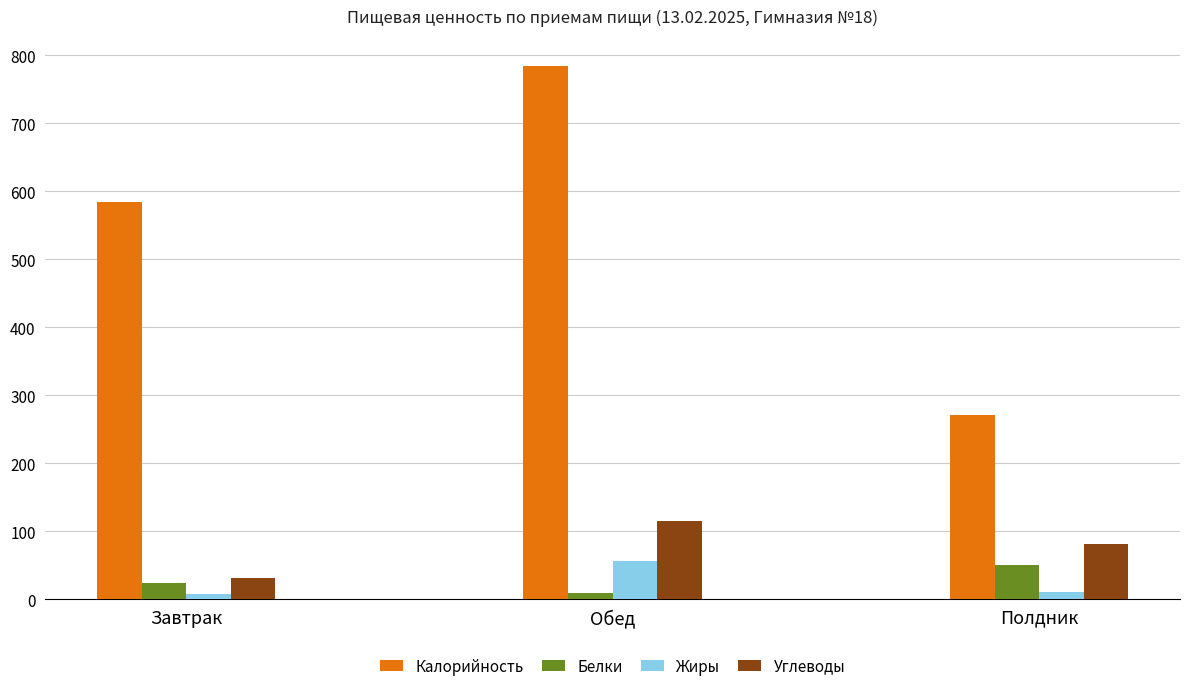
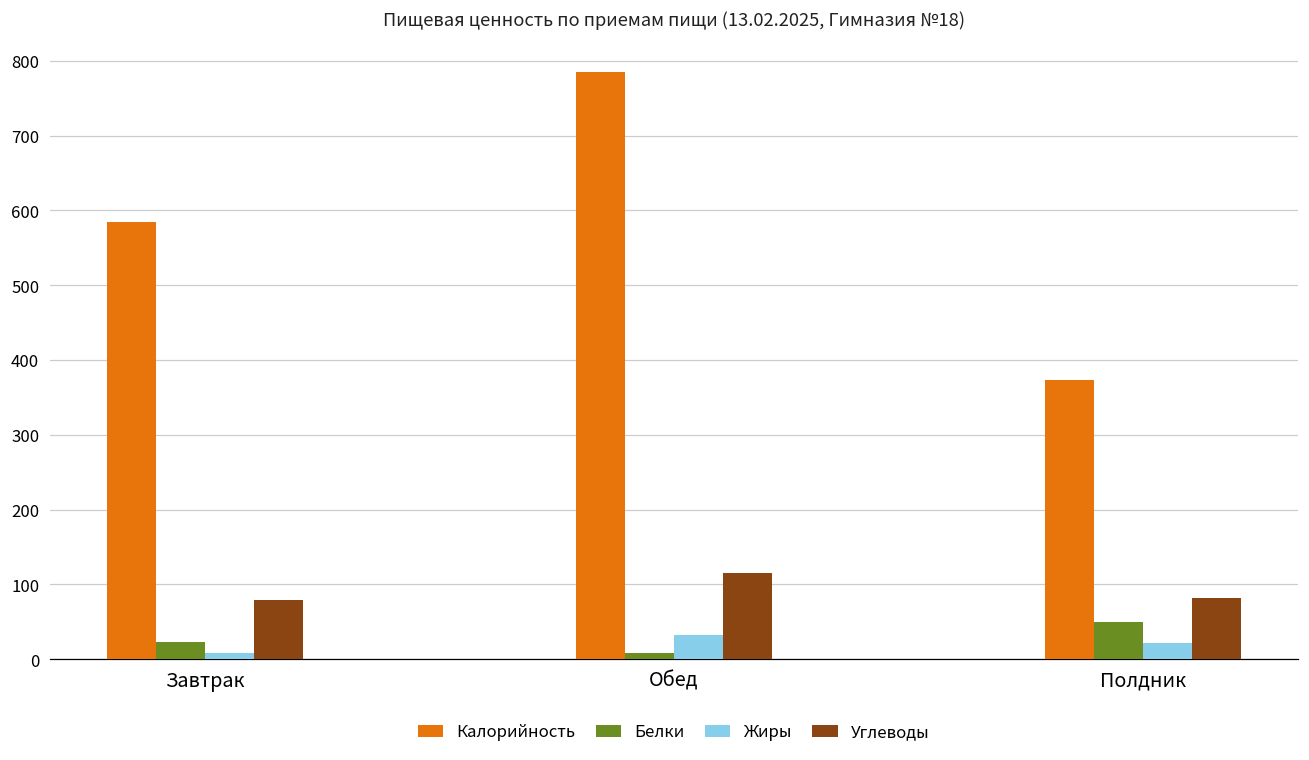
  {
    "Калорийность": {
      "Завтрак": 580,
      "Обед": 780,
-     "Полдник": 270
+     "Полдник": 370
    },
    "Белки": {
      "Завтрак": 20,
      "Обед": 10,
      "Полдник": 50
    },
    "Жиры": {
      "Завтрак": 10,
-     "Обед": 60,
-     "Полдник": 10
+     "Обед": 30,
+     "Полдник": 20
    },
    "Углеводы": {
-     "Завтрак": 30,
+     "Завтрак": 80,
      "Обед": 110,
      "Полдник": 80
    }
  }
